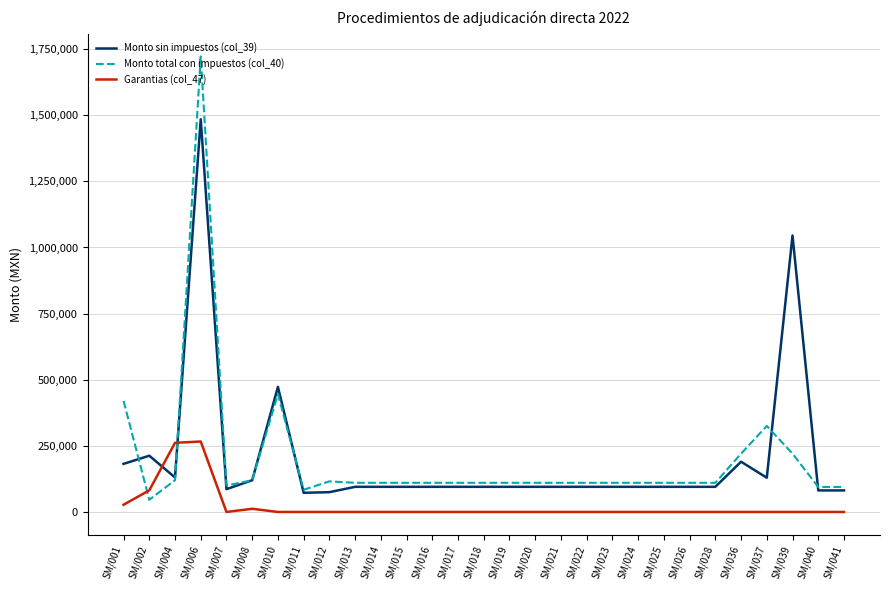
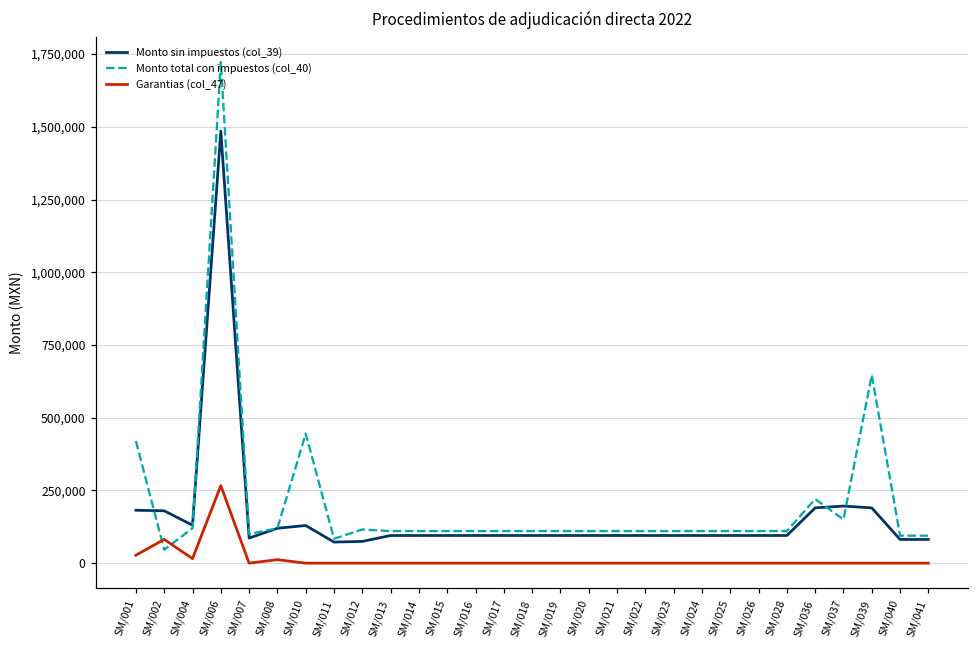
  {
    "Monto sin impuestos (col_39)": {
      "SM/001": "180,000",
-     "SM/002": "210,000",
+     "SM/002": "180,000",
      "SM/004": "130,000",
      "SM/006": "1,480,000",
      "SM/007": "90,000",
-     "SM/010": "470,000",
+     "SM/010": "130,000",
      "SM/011": "70,000",
      "SM/012": "70,000",
      "SM/013": "100,000",
      "SM/014": "100,000",
      "SM/015": "100,000",
      "SM/016": "100,000",
      "SM/017": "100,000",
      "SM/018": "100,000",
      "SM/019": "100,000",
      "SM/020": "100,000",
      "SM/021": "100,000",
      "SM/022": "100,000",
      "SM/023": "100,000",
      "SM/024": "100,000",
      "SM/025": "100,000",
      "SM/026": "100,000",
      "SM/028": "100,000",
      "SM/036": "190,000",
-     "SM/037": "130,000",
-     "SM/039": "1,050,000",
+     "SM/037": "200,000",
+     "SM/039": "190,000",
      "SM/040": "80,000",
      "SM/041": "80,000"
    },
    "Monto total con impuestos (col_40)": {
      "SM/001": "420,000",
      "SM/002": "50,000",
      "SM/004": "120,000",
      "SM/006": "1,720,000",
      "SM/007": "100,000",
      "SM/010": "450,000",
      "SM/011": "80,000",
      "SM/012": "120,000",
      "SM/013": "110,000",
      "SM/014": "110,000",
      "SM/015": "110,000",
      "SM/016": "110,000",
      "SM/017": "110,000",
      "SM/018": "110,000",
      "SM/019": "110,000",
      "SM/020": "110,000",
      "SM/021": "110,000",
      "SM/022": "110,000",
      "SM/023": "110,000",
      "SM/024": "110,000",
      "SM/025": "110,000",
      "SM/026": "110,000",
      "SM/028": "110,000",
      "SM/036": "220,000",
-     "SM/037": "330,000",
-     "SM/039": "220,000",
+     "SM/037": "150,000",
+     "SM/039": "650,000",
      "SM/040": "90,000",
      "SM/041": "90,000"
    },
    "Garantias (col_47)": {
      "SM/001": "30,000",
      "SM/002": "80,000",
-     "SM/004": "260,000",
+     "SM/004": "20,000",
      "SM/006": "270,000",
      "SM/007": "0",
      "SM/008": "10,000",
      "SM/010": "0",
      "SM/011": "0",
      "SM/012": "0",
      "SM/013": "0",
      "SM/014": "0",
      "SM/015": "0",
      "SM/016": "0",
      "SM/017": "0",
      "SM/018": "0",
      "SM/019": "0",
      "SM/020": "0",
      "SM/021": "0",
      "SM/022": "0",
      "SM/023": "0",
      "SM/024": "0",
      "SM/025": "0",
      "SM/026": "0",
      "SM/028": "0",
      "SM/036": "0",
      "SM/037": "0",
      "SM/039": "0",
      "SM/040": "0",
      "SM/041": "0"
    }
  }
